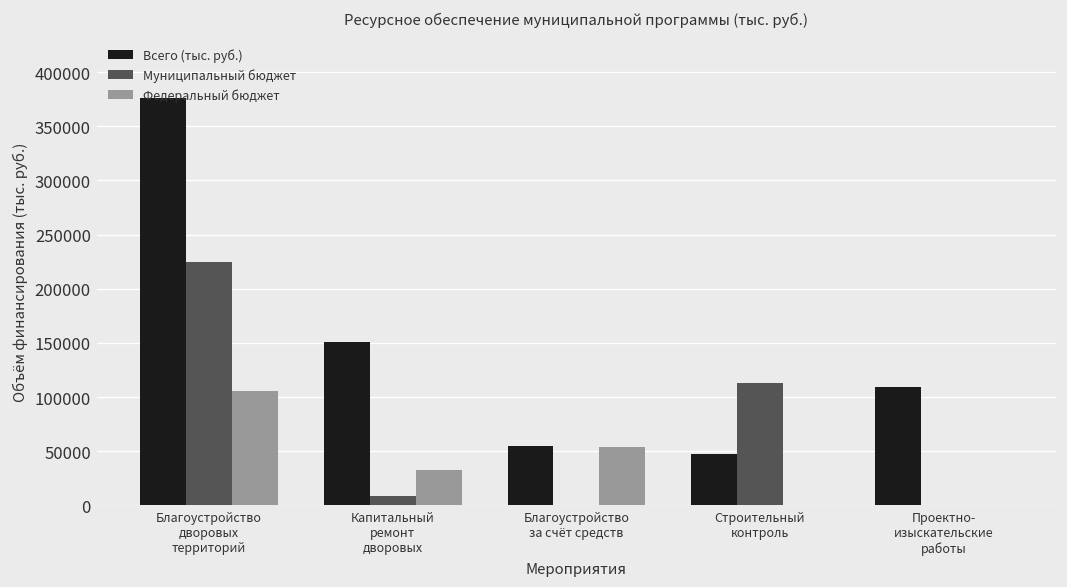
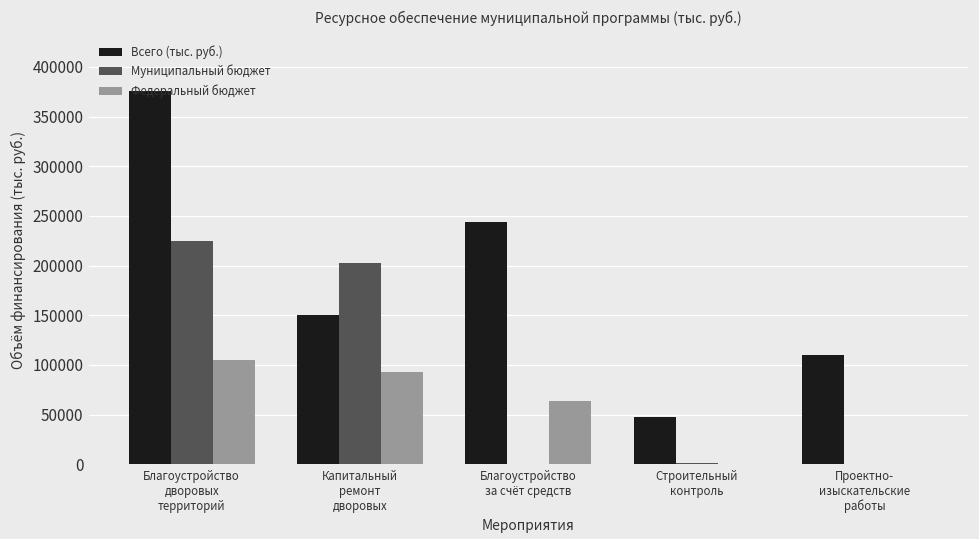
  {
    "Всего (тыс. руб.)": {
      "Благоустройство дворовых территорий": 380000,
      "Капитальный ремонт дворовых": 150000,
-     "Благоустройство за счёт средств": 50000,
+     "Благоустройство за счёт средств": 240000,
      "Строительный контроль": 50000,
      "Проектно- изыскательские работы": 110000
    },
    "Муниципальный бюджет": {
      "Благоустройство дворовых территорий": 220000,
-     "Капитальный ремонт дворовых": 10000,
+     "Капитальный ремонт дворовых": 200000,
      "Благоустройство за счёт средств": 0,
-     "Строительный контроль": 110000,
+     "Строительный контроль": 0,
      "Проектно- изыскательские работы": 0
    },
    "Федеральный бюджет": {
      "Благоустройство дворовых территорий": 110000,
-     "Капитальный ремонт дворовых": 30000,
-     "Благоустройство за счёт средств": 50000,
+     "Капитальный ремонт дворовых": 90000,
+     "Благоустройство за счёт средств": 60000,
      "Проектно- изыскательские работы": 0
    }
  }
